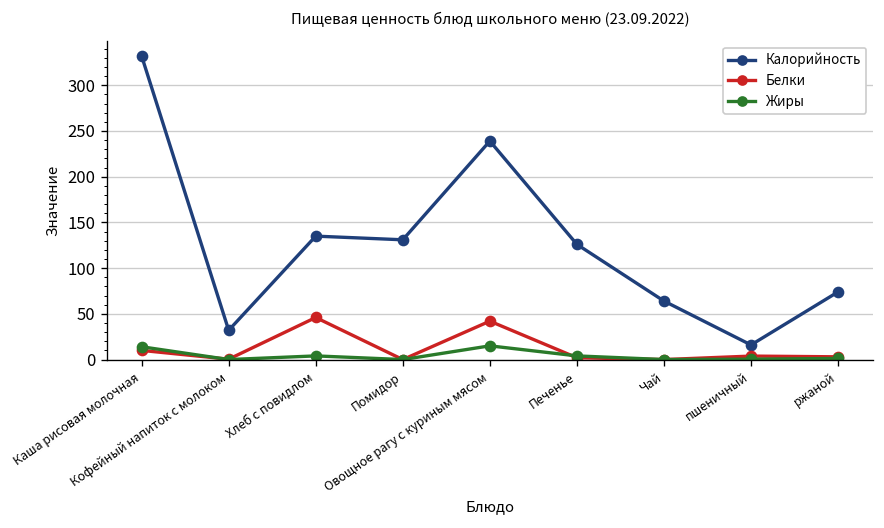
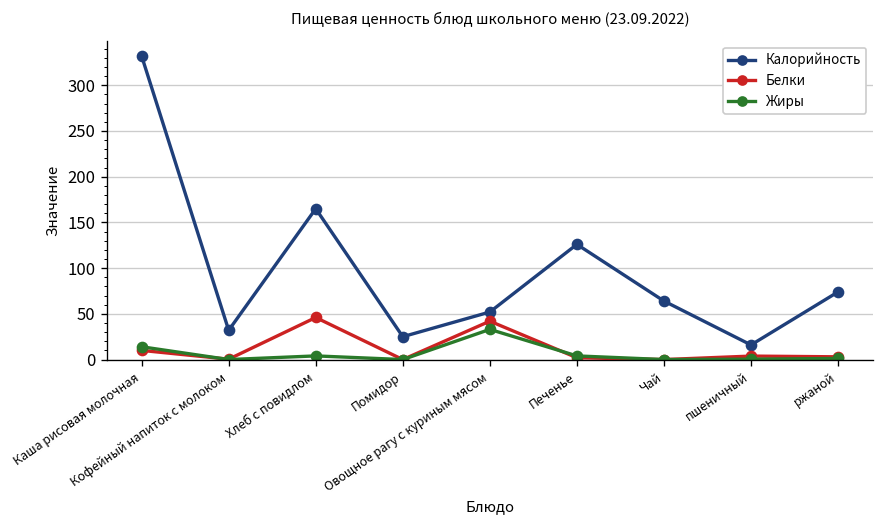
  {
    "Калорийность": {
      "Каша рисовая молочная": 330,
      "Кофейный напиток с молоком": 30,
-     "Хлеб с повидлом": 140,
-     "Помидор": 130,
-     "Овощное рагу с куриным мясом": 240,
+     "Хлеб с повидлом": 170,
+     "Помидор": 30,
+     "Овощное рагу с куриным мясом": 50,
      "Печенье": 130,
      "Чай": 60,
      "пшеничный": 20,
      "ржаной": 70
    },
    "Белки": {
      "Каша рисовая молочная": 10,
      "Хлеб с повидлом": 50,
      "Овощное рагу с куриным мясом": 40,
      "пшеничный": 0
    },
    "Жиры": {
      "Каша рисовая молочная": 10,
      "Хлеб с повидлом": 0,
-     "Овощное рагу с куриным мясом": 20,
+     "Овощное рагу с куриным мясом": 30,
      "пшеничный": 0
    }
  }
